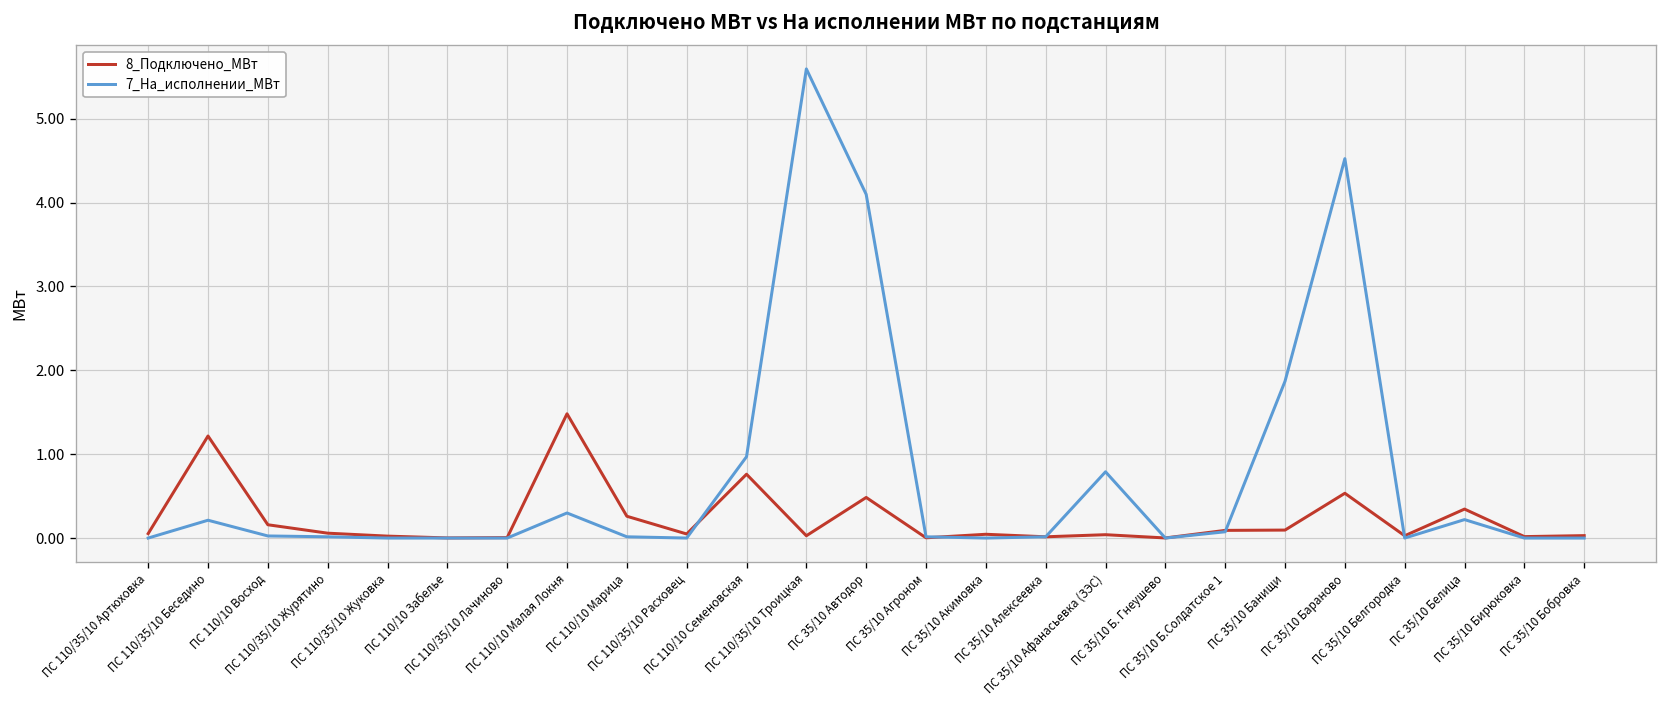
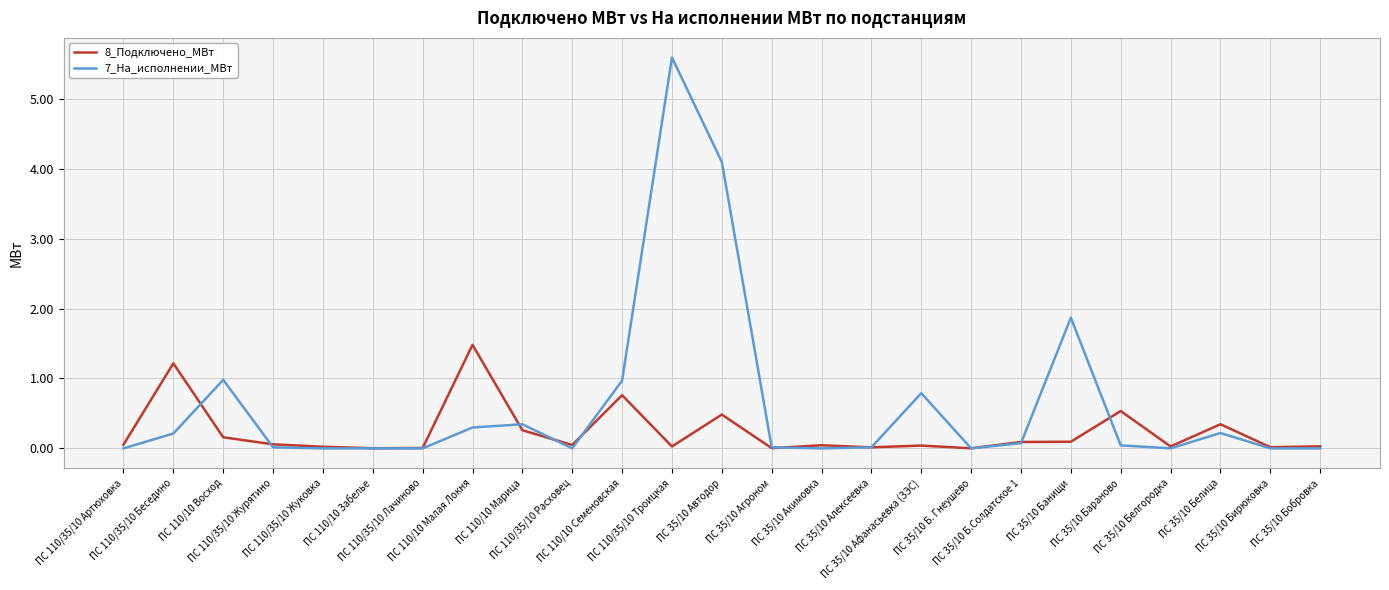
  {
    "8_Подключено_МВт": {
      "ПС 110/35/10 Артюховка": 0.1,
      "ПС 110/35/10 Беседино": 1.2,
      "ПС 110/10 Восход": 0.2,
      "ПС 110/35/10 Журятино": 0.1,
      "ПС 110/10 Малая Локня": 1.5,
      "ПС 110/10 Марица": 0.3,
      "ПС 110/35/10 Расховец": 0.0,
      "ПС 110/10 Семеновская": 0.8,
      "ПС 110/35/10 Троицкая": 0.0,
      "ПС 35/10 Автодор": 0.5,
      "ПС 35/10 Акимовка": 0.0,
      "ПС 35/10 Афанасьевка (ЗЭС)": 0.0,
      "ПС 35/10 Банищи": 0.1,
      "ПС 35/10 Бараново": 0.5,
      "ПС 35/10 Белица": 0.3
    },
    "7_На_исполнении_МВт": {
      "ПС 110/35/10 Артюховка": 0.0,
      "ПС 110/35/10 Беседино": 0.2,
-     "ПС 110/10 Восход": 0.0,
+     "ПС 110/10 Восход": 1.0,
      "ПС 110/35/10 Журятино": 0.0,
      "ПС 110/10 Малая Локня": 0.3,
-     "ПС 110/10 Марица": 0.0,
+     "ПС 110/10 Марица": 0.3,
      "ПС 110/35/10 Расховец": 0.0,
      "ПС 110/10 Семеновская": 1.0,
      "ПС 110/35/10 Троицкая": 5.6,
      "ПС 35/10 Автодор": 4.1,
      "ПС 35/10 Акимовка": 0.0,
      "ПС 35/10 Афанасьевка (ЗЭС)": 0.8,
      "ПС 35/10 Банищи": 1.9,
-     "ПС 35/10 Бараново": 4.5,
+     "ПС 35/10 Бараново": 0.0,
      "ПС 35/10 Белица": 0.2
    }
  }
